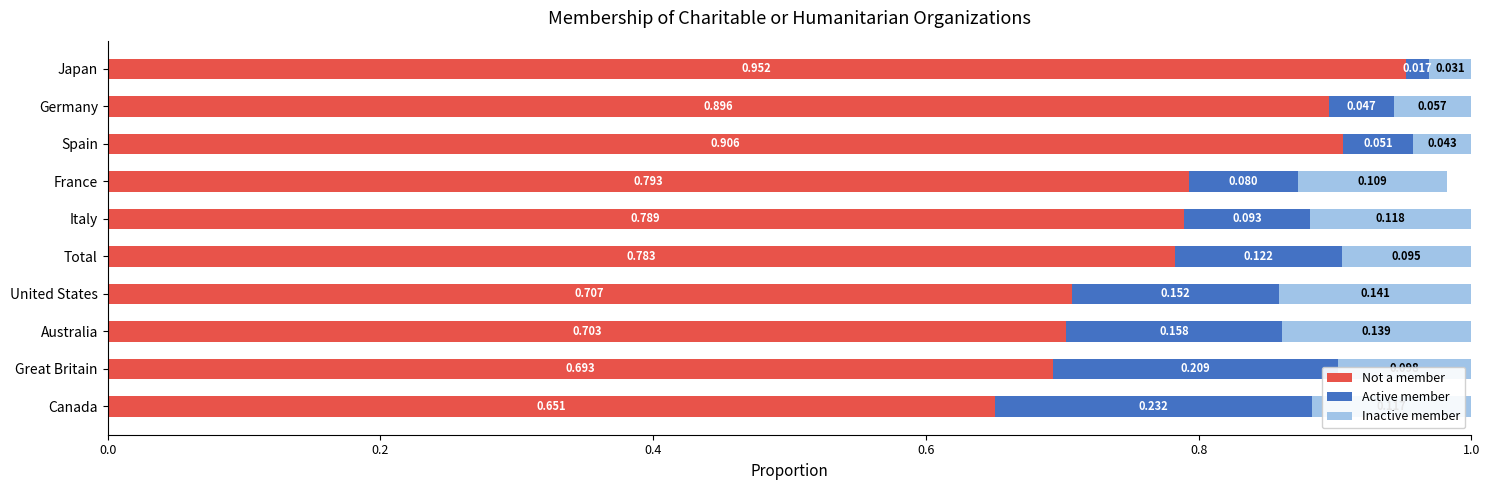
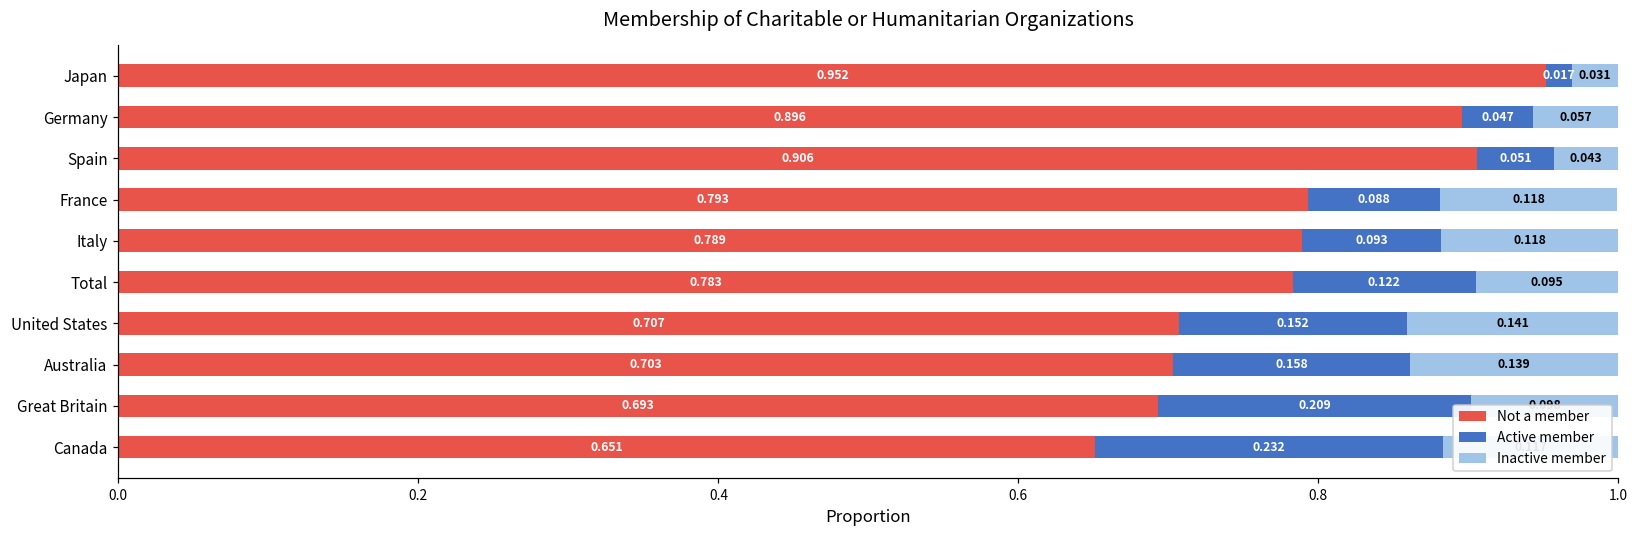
  {
    "Not a member": {
      "Japan": 0.952,
      "Germany": 0.896,
      "Spain": 0.906,
      "France": 0.793,
      "Italy": 0.789,
      "Total": 0.783,
      "United States": 0.707,
      "Australia": 0.703,
      "Great Britain": 0.693,
      "Canada": 0.651
    },
    "Active member": {
      "Japan": 0.017,
      "Germany": 0.047,
      "Spain": 0.051,
-     "France": 0.080,
+     "France": 0.088,
      "Italy": 0.093,
      "Total": 0.122,
      "United States": 0.152,
      "Australia": 0.158,
      "Canada": 0.232
    },
    "Inactive member": {
      "Japan": 0.031,
      "Germany": 0.057,
      "Spain": 0.043,
-     "France": 0.109,
+     "France": 0.118,
      "Italy": 0.118,
      "Total": 0.095,
      "United States": 0.141,
      "Australia": 0.139
    }
  }
